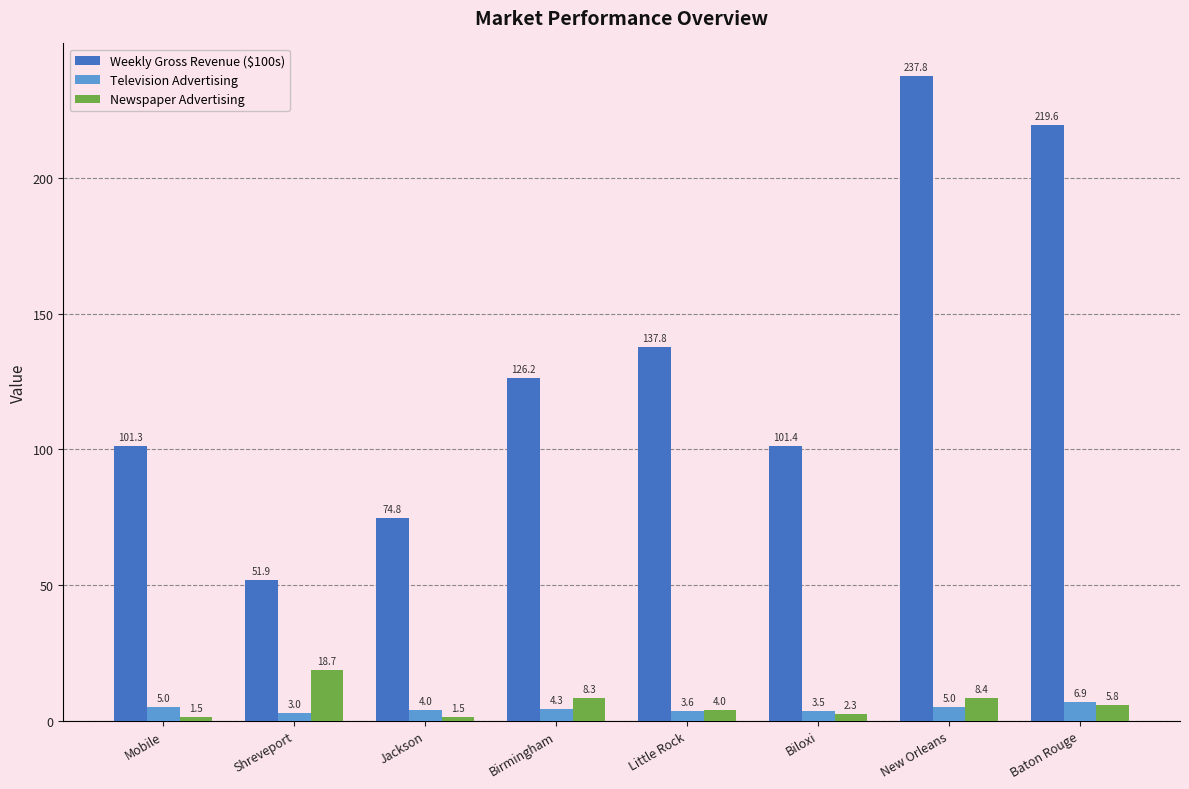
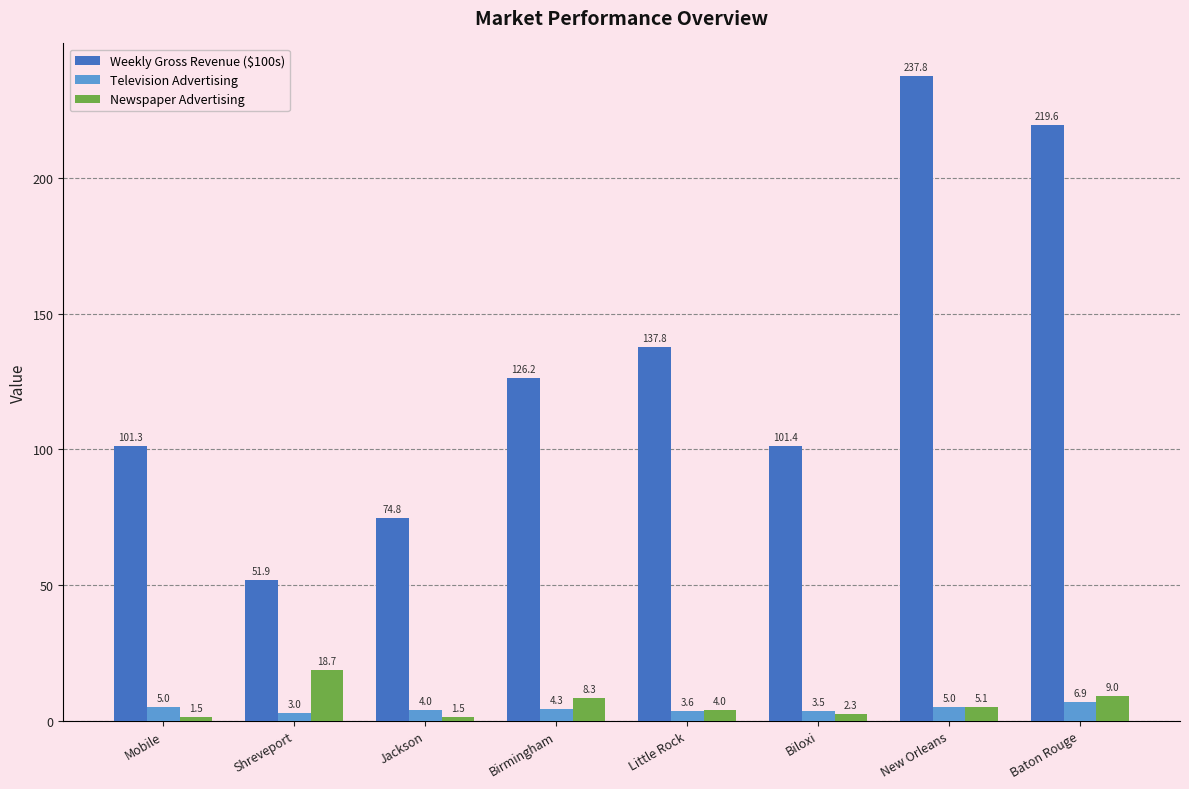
  {
    "Newspaper Advertising": {
      "Mobile": 1.5,
      "Shreveport": 18.7,
      "Jackson": 1.5,
      "Birmingham": 8.3,
      "Little Rock": 4.0,
      "Biloxi": 2.3,
-     "New Orleans": 8.4,
-     "Baton Rouge": 5.8
+     "New Orleans": 5.1,
+     "Baton Rouge": 9.0
    }
  }
